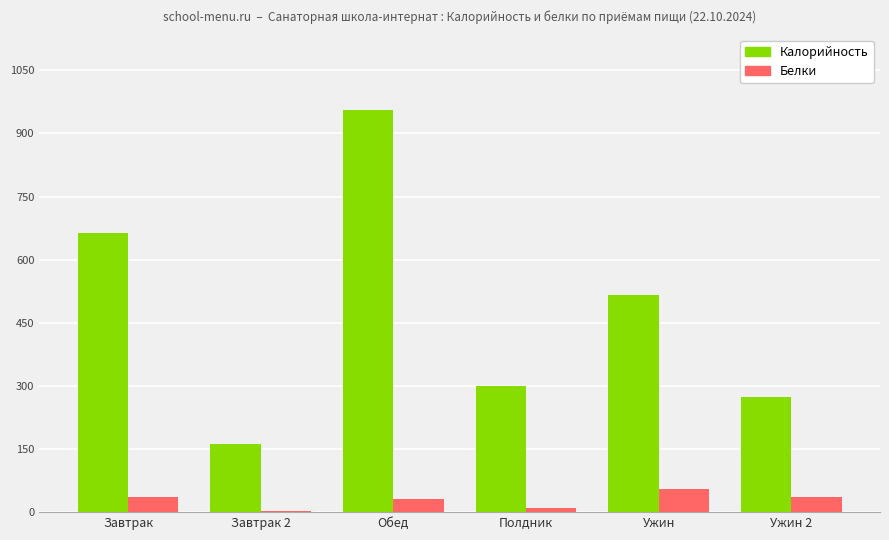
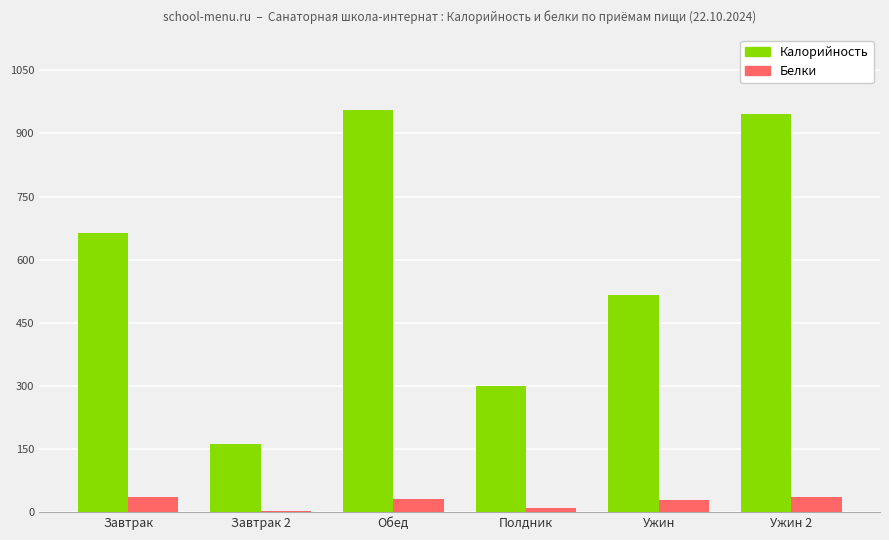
  {
    "Калорийность": {
      "Завтрак": 660,
      "Завтрак 2": 160,
      "Обед": 960,
      "Полдник": 300,
      "Ужин": 520,
-     "Ужин 2": 270
+     "Ужин 2": 950
    },
    "Белки": {
      "Завтрак": 40,
      "Обед": 30,
      "Полдник": 10,
-     "Ужин": 50,
+     "Ужин": 30,
      "Ужин 2": 40
    }
  }
